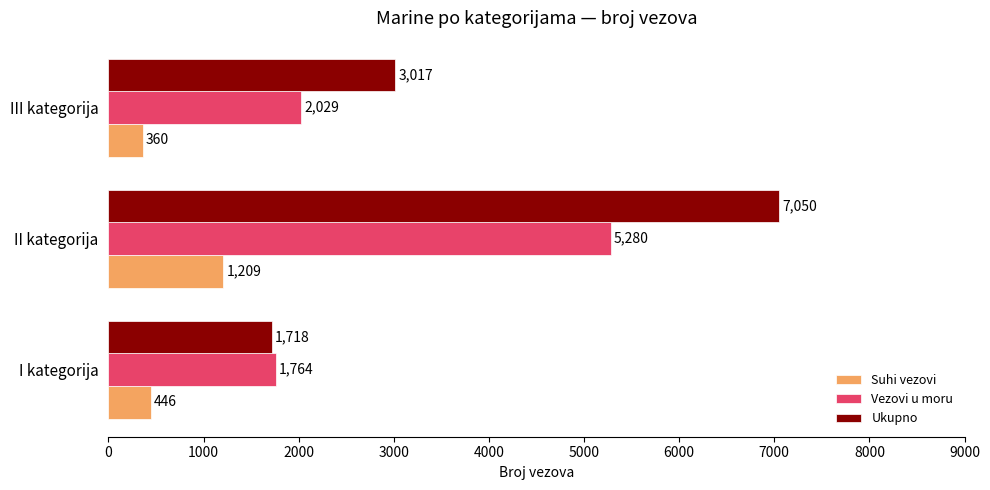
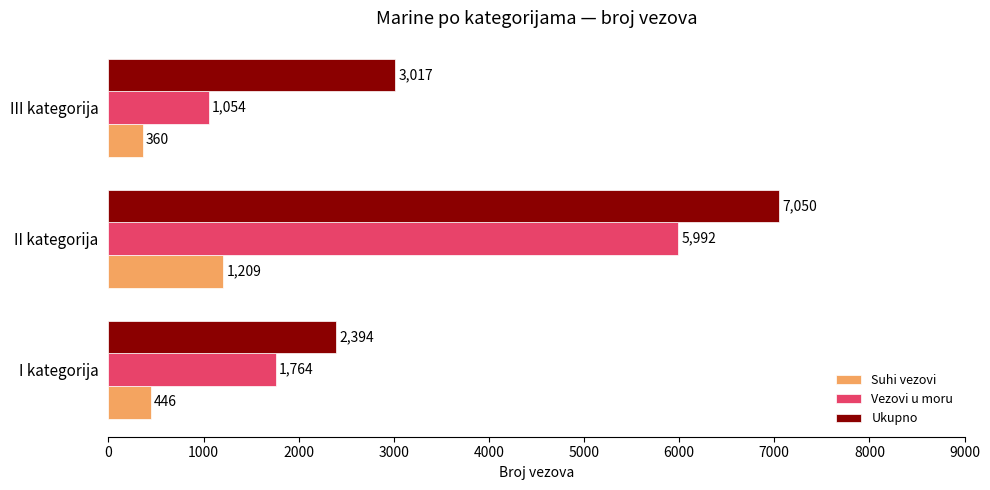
  {
    "Suhi vezovi": {
      "III kategorija": "360",
      "II kategorija": "1,209",
      "I kategorija": "446"
    },
    "Vezovi u moru": {
-     "III kategorija": "2,029",
-     "II kategorija": "5,280",
+     "III kategorija": "1,054",
+     "II kategorija": "5,992",
      "I kategorija": "1,764"
    },
    "Ukupno": {
      "III kategorija": "3,017",
      "II kategorija": "7,050",
-     "I kategorija": "1,718"
+     "I kategorija": "2,394"
    }
  }
